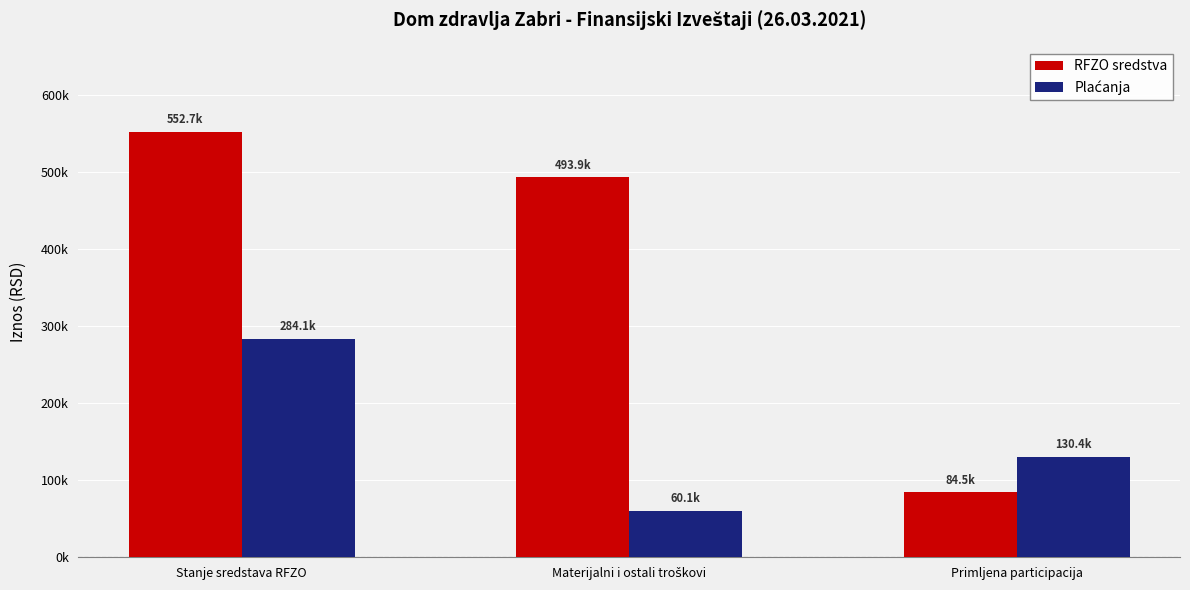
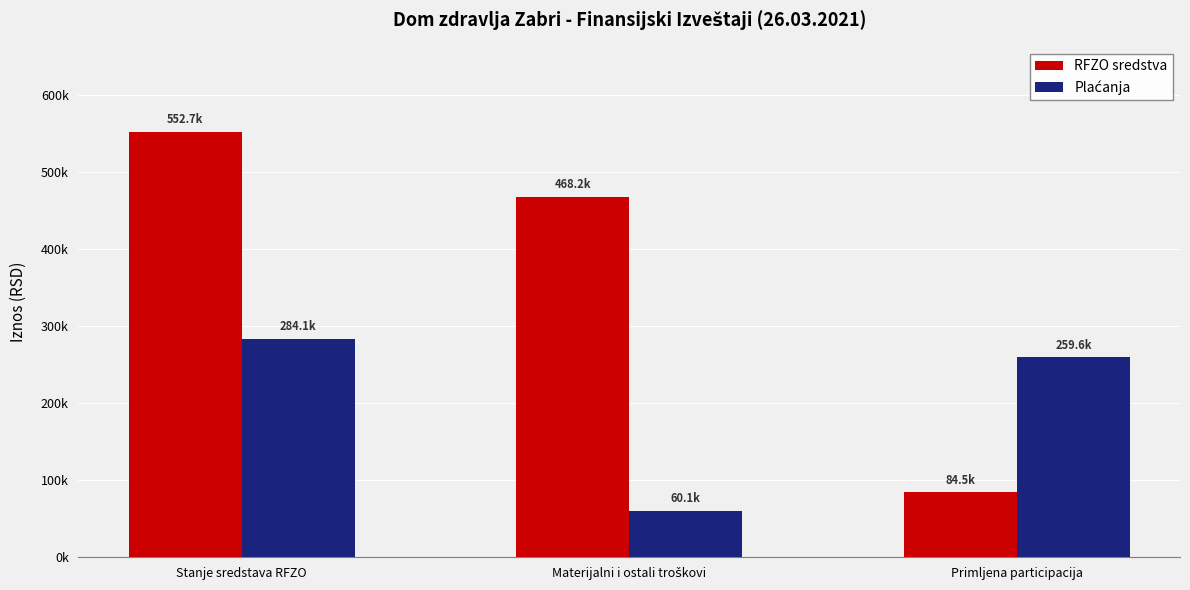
  {
    "RFZO sredstva": {
      "Stanje sredstava RFZO": "552.7k",
-     "Materijalni i ostali troškovi": "493.9k",
+     "Materijalni i ostali troškovi": "468.2k",
      "Primljena participacija": "84.5k"
    },
    "Plaćanja": {
      "Stanje sredstava RFZO": "284.1k",
      "Materijalni i ostali troškovi": "60.1k",
-     "Primljena participacija": "130.4k"
+     "Primljena participacija": "259.6k"
    }
  }
